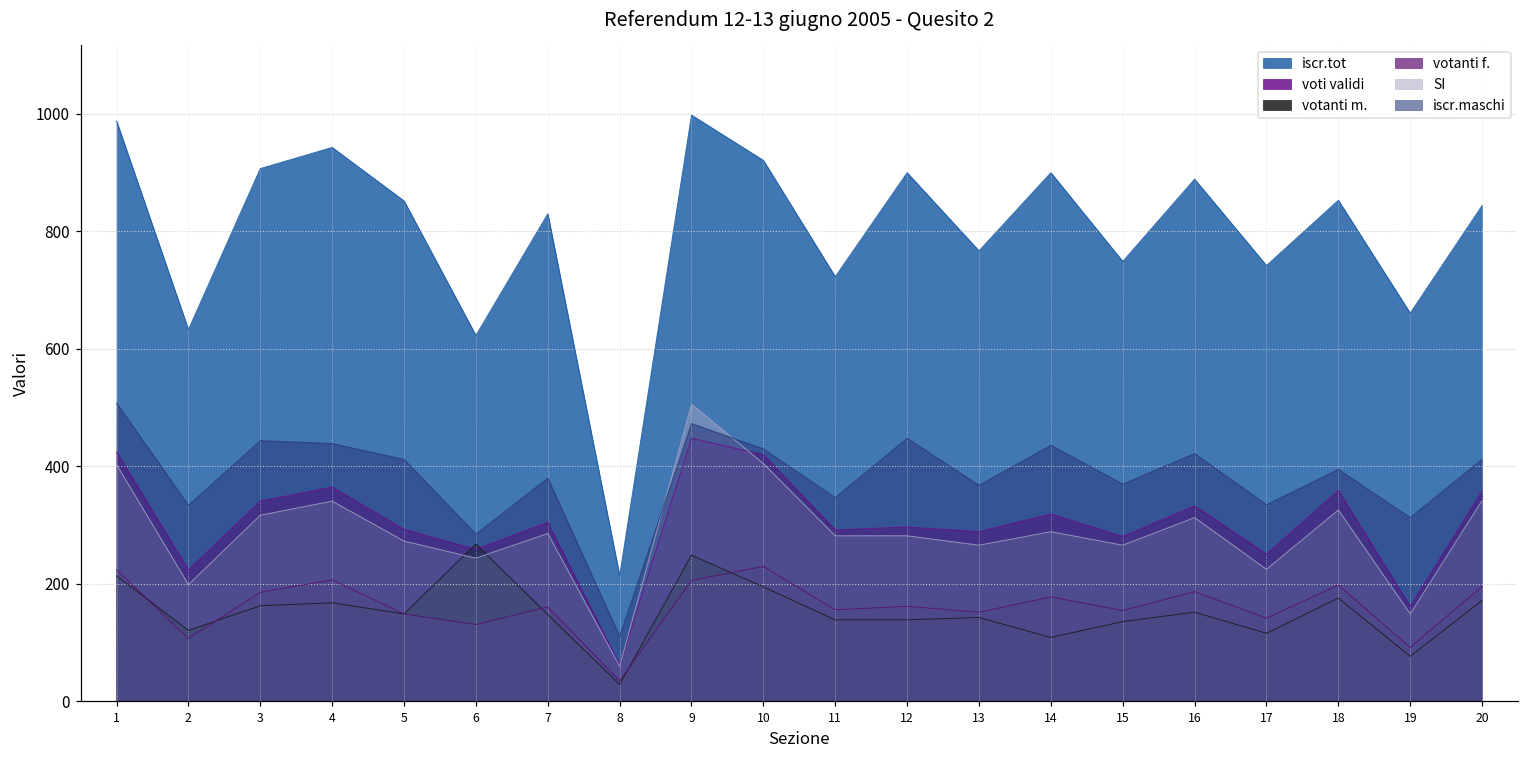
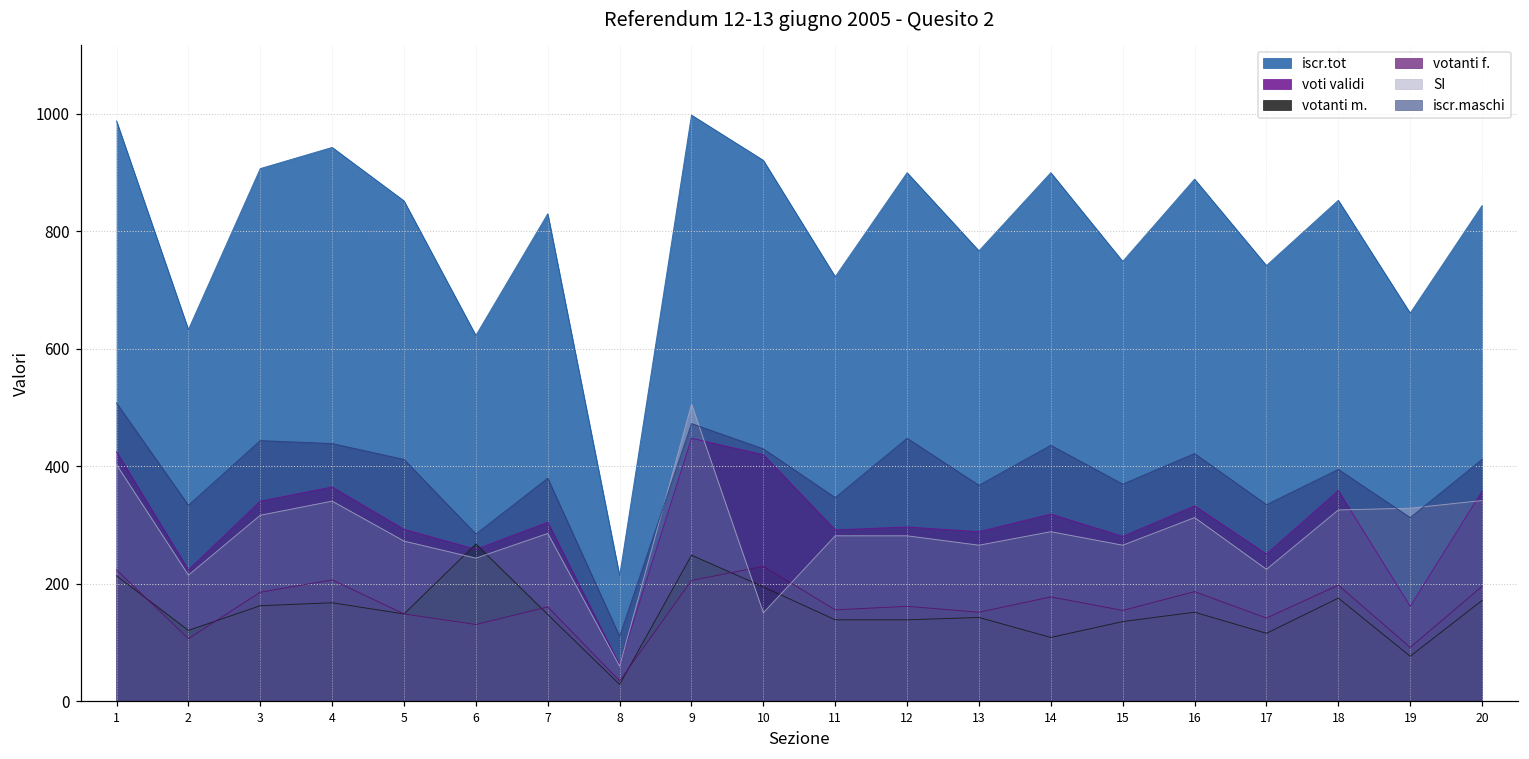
  {
    "votanti m.": {
      "1": 210,
      "2": 120,
      "3": 160,
      "4": 170,
      "6": 270,
      "7": 150,
      "8": 30,
      "9": 250,
      "10": 200,
      "11": 140,
      "12": 140,
      "13": 140,
      "14": 110,
      "15": 140,
      "16": 150,
      "17": 120,
      "18": 180,
      "19": 80,
      "20": 170
    },
    "SI": {
      "1": 400,
-     "2": 200,
+     "2": 220,
      "3": 320,
      "4": 340,
      "5": 270,
      "6": 240,
      "7": 290,
      "9": 510,
-     "10": 410,
+     "10": 150,
      "11": 280,
      "12": 280,
      "13": 270,
      "14": 290,
      "15": 270,
      "16": 310,
      "17": 230,
      "18": 330,
-     "19": 150,
+     "19": 330,
      "20": 340
    }
  }
